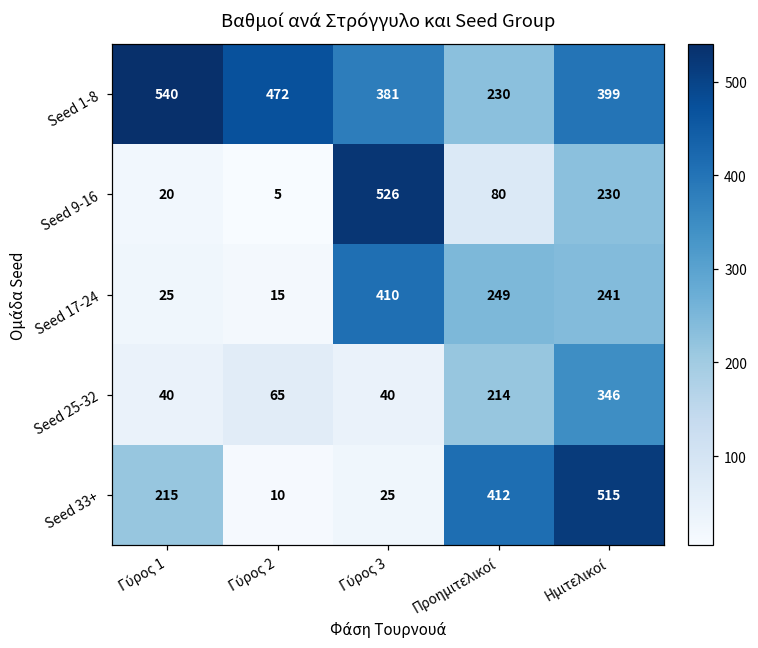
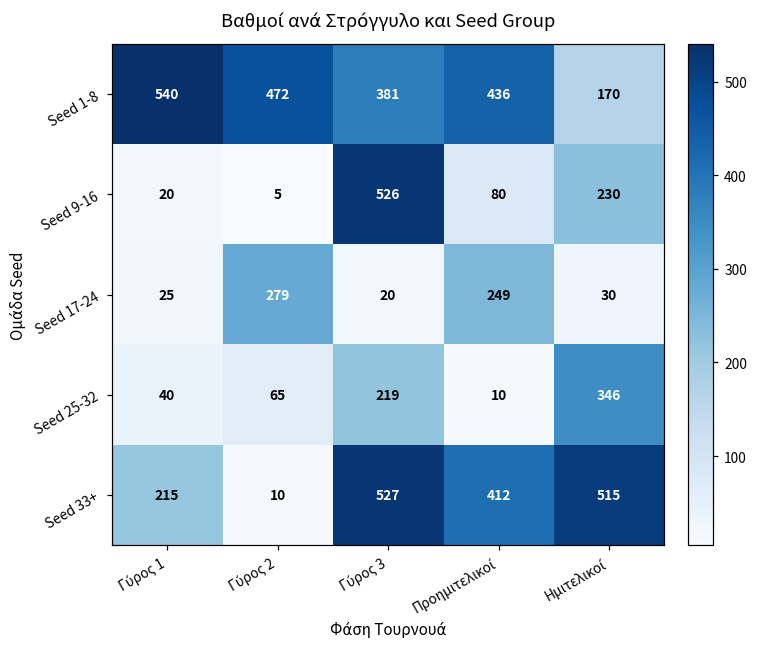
  {
    "Seed 1-8": {
      "Γύρος 1": 540,
      "Γύρος 2": 472,
      "Γύρος 3": 381,
-     "Προημιτελικοί": 230,
-     "Ημιτελικοί": 399
+     "Προημιτελικοί": 436,
+     "Ημιτελικοί": 170
    },
    "Seed 9-16": {
      "Γύρος 1": 20,
      "Γύρος 2": 5,
      "Γύρος 3": 526,
      "Προημιτελικοί": 80,
      "Ημιτελικοί": 230
    },
    "Seed 17-24": {
      "Γύρος 1": 25,
-     "Γύρος 2": 15,
-     "Γύρος 3": 410,
+     "Γύρος 2": 279,
+     "Γύρος 3": 20,
      "Προημιτελικοί": 249,
-     "Ημιτελικοί": 241
+     "Ημιτελικοί": 30
    },
    "Seed 25-32": {
      "Γύρος 1": 40,
      "Γύρος 2": 65,
-     "Γύρος 3": 40,
-     "Προημιτελικοί": 214,
+     "Γύρος 3": 219,
+     "Προημιτελικοί": 10,
      "Ημιτελικοί": 346
    },
    "Seed 33+": {
      "Γύρος 1": 215,
      "Γύρος 2": 10,
-     "Γύρος 3": 25,
+     "Γύρος 3": 527,
      "Προημιτελικοί": 412,
      "Ημιτελικοί": 515
    }
  }
